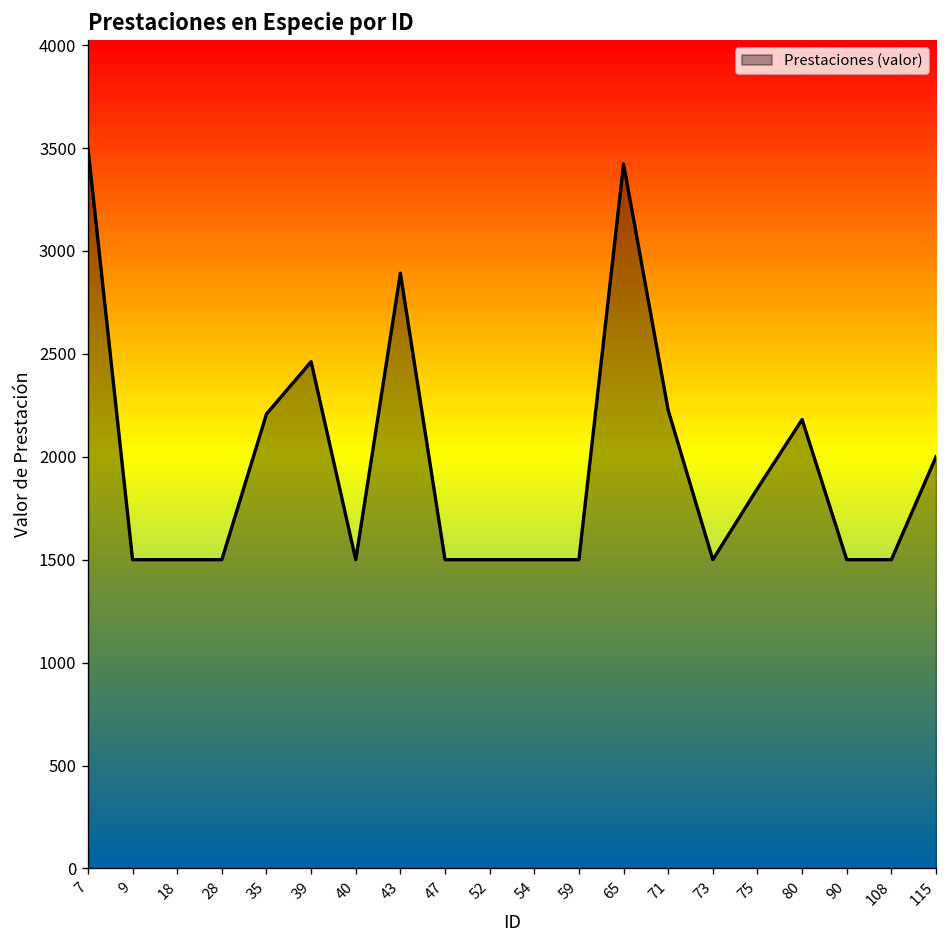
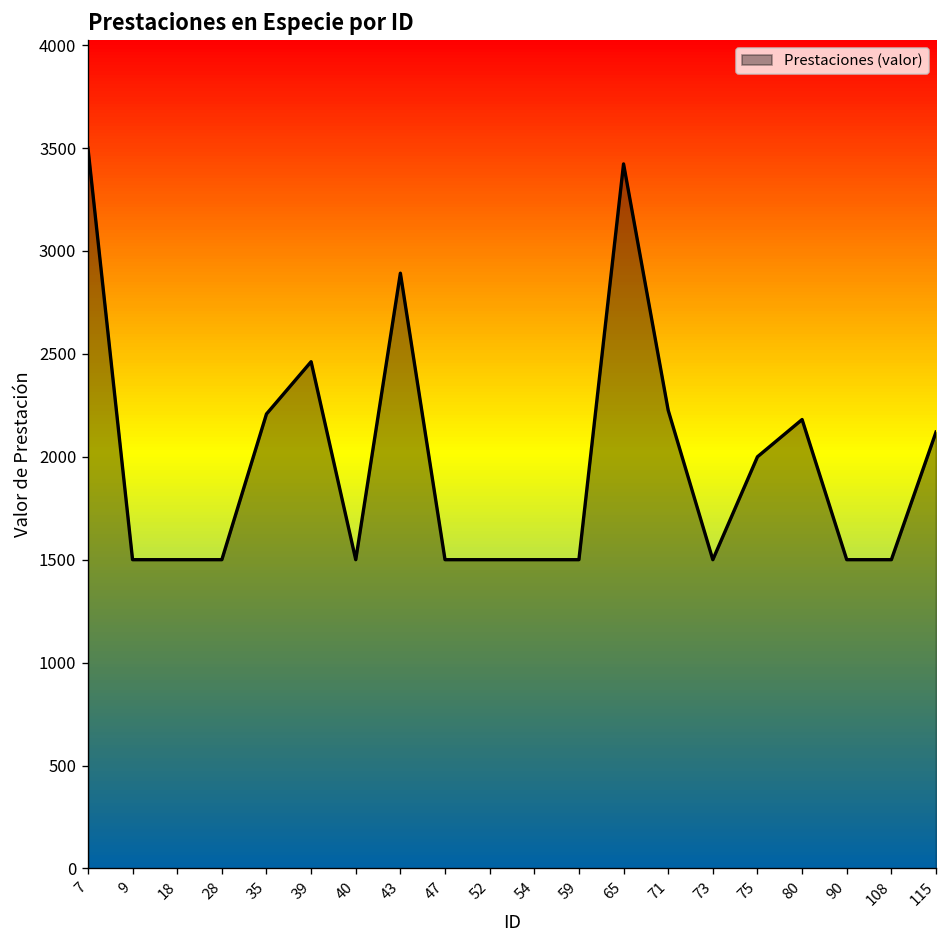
  {
    "7": 3500,
    "9": 1500,
    "18": 1500,
    "28": 1500,
    "35": 2210,
    "39": 2460,
    "40": 1500,
    "43": 2890,
    "47": 1500,
    "52": 1500,
    "54": 1500,
    "59": 1500,
    "65": 3420,
    "71": 2230,
    "73": 1500,
-   "75": 1850,
+   "75": 2000,
    "80": 2180,
    "90": 1500,
    "108": 1500,
-   "115": 2000
+   "115": 2120
  }
